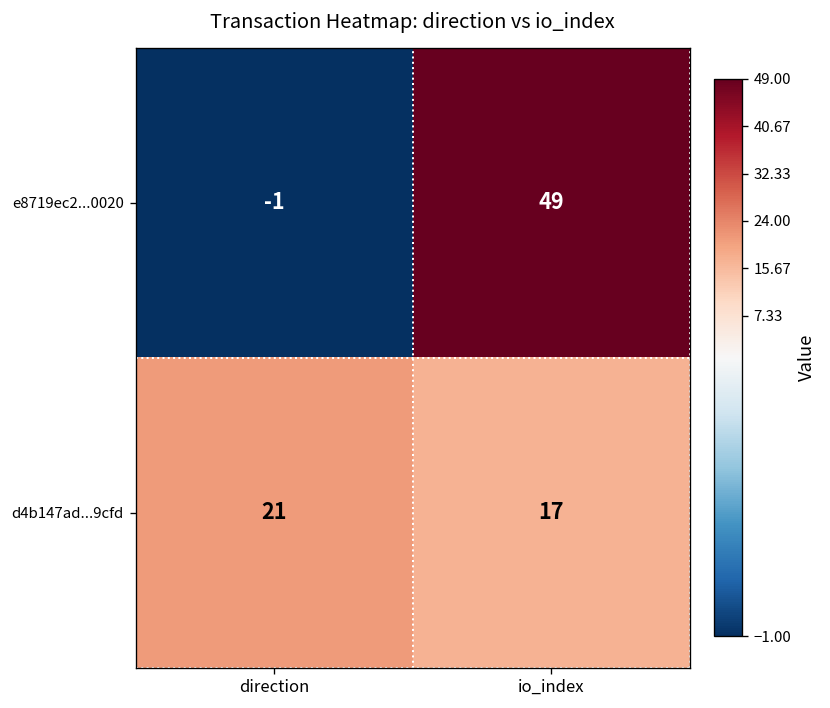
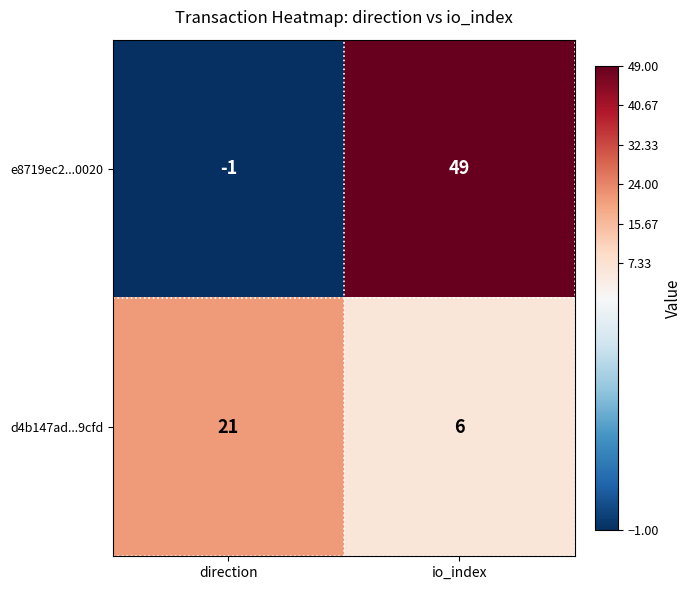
  {
    "e8719ec2...0020": {
      "direction": -1,
      "io_index": 49
    },
    "d4b147ad...9cfd": {
      "direction": 21,
-     "io_index": 17
+     "io_index": 6
    }
  }
